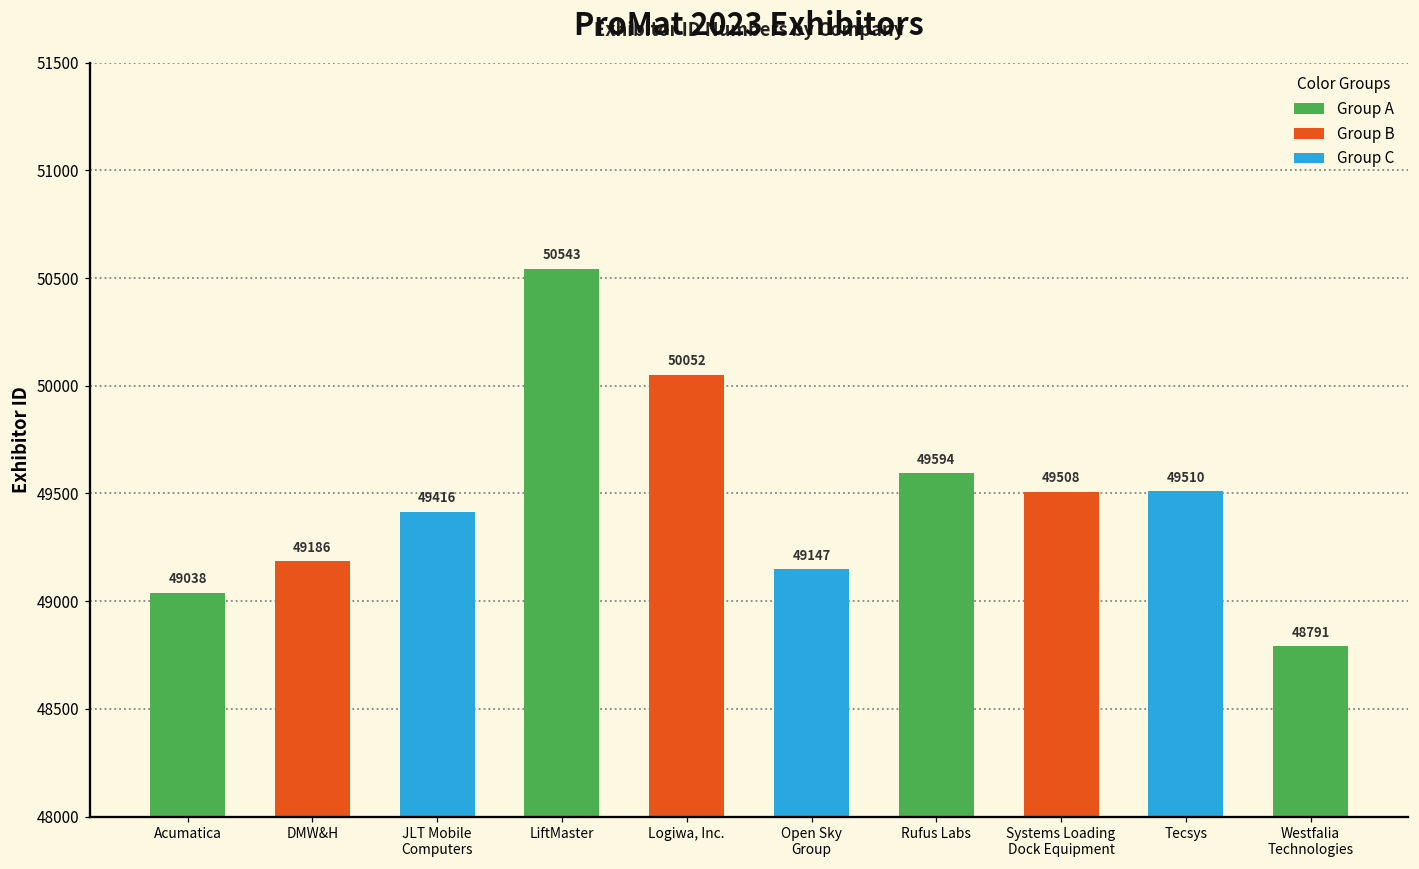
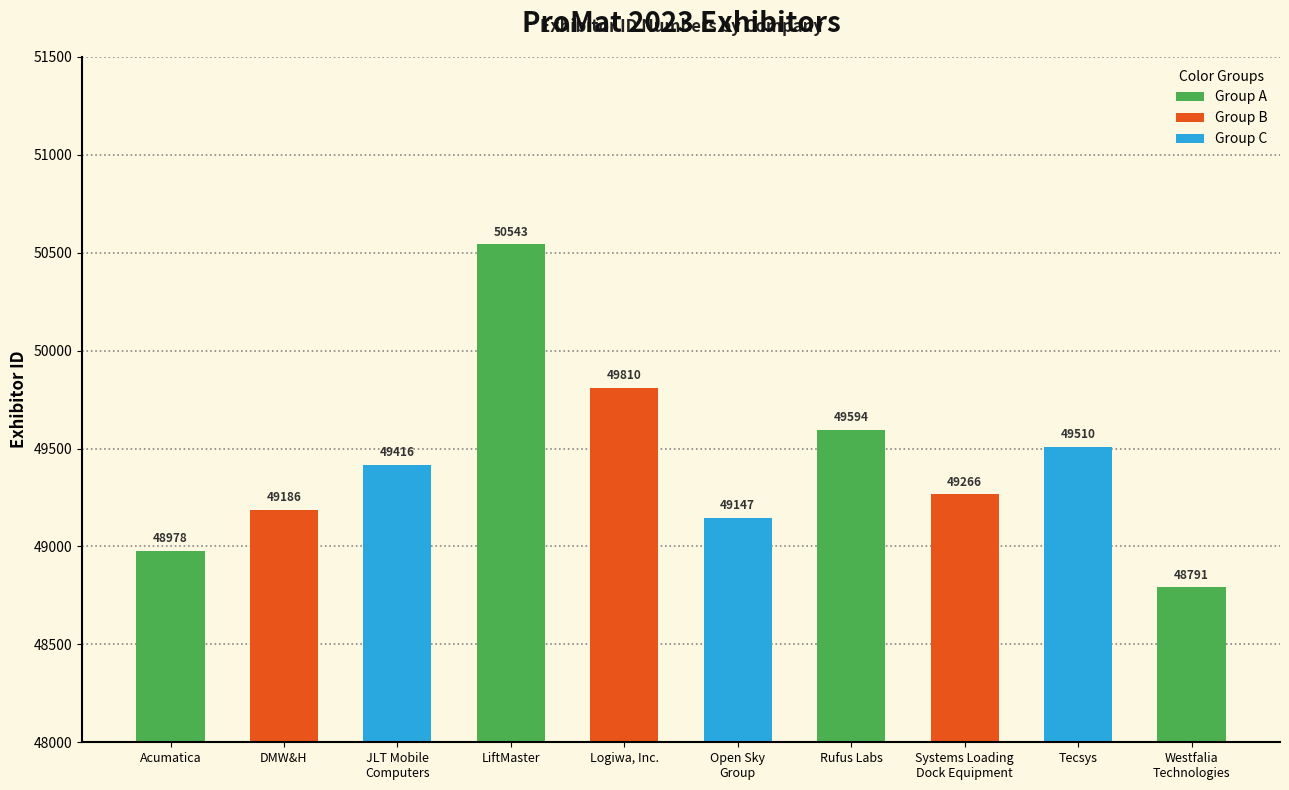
  {
-   "Acumatica": 49038,
+   "Acumatica": 48978,
    "DMW&H": 49186,
    "JLT Mobile Computers": 49416,
    "LiftMaster": 50543,
-   "Logiwa, Inc.": 50052,
+   "Logiwa, Inc.": 49810,
    "Open Sky Group": 49147,
    "Rufus Labs": 49594,
-   "Systems Loading Dock Equipment": 49508,
+   "Systems Loading Dock Equipment": 49266,
    "Tecsys": 49510,
    "Westfalia Technologies": 48791
  }
